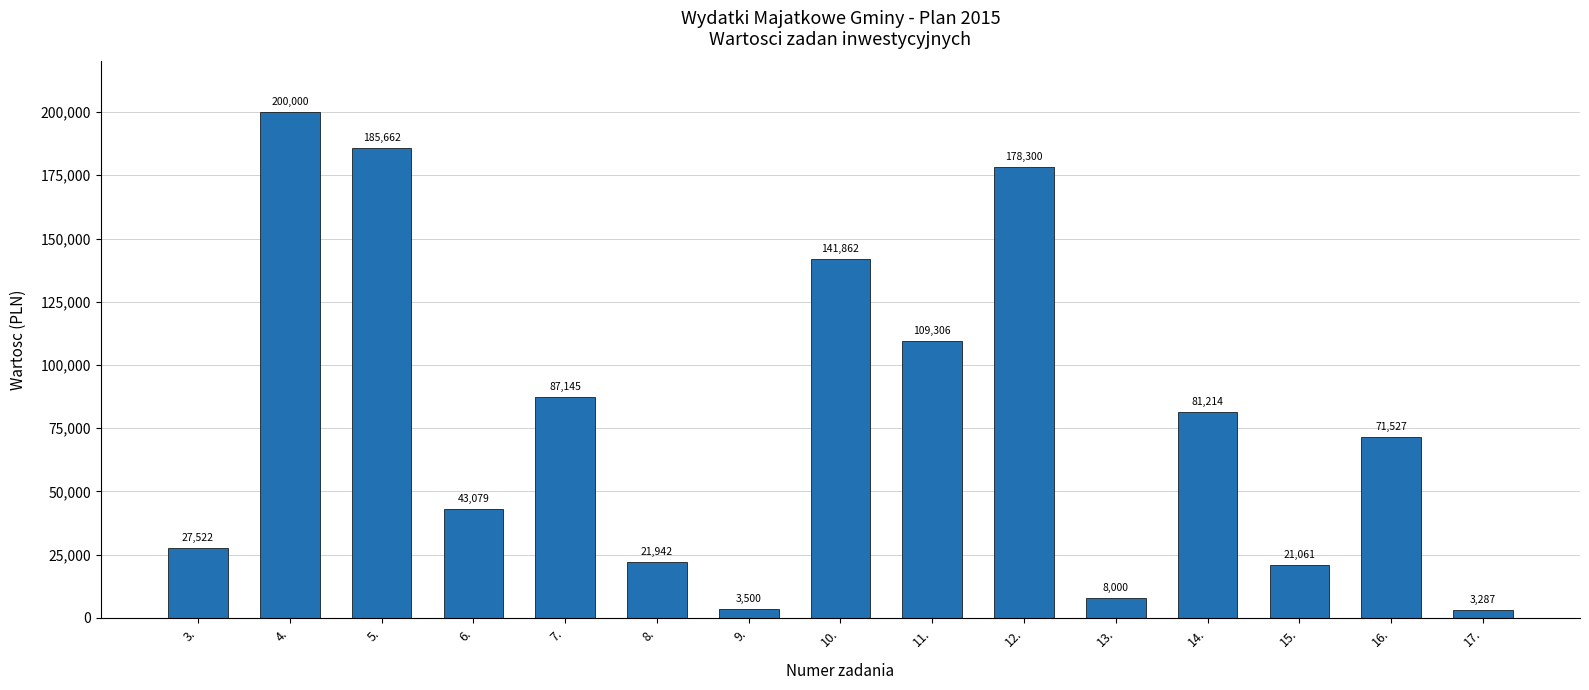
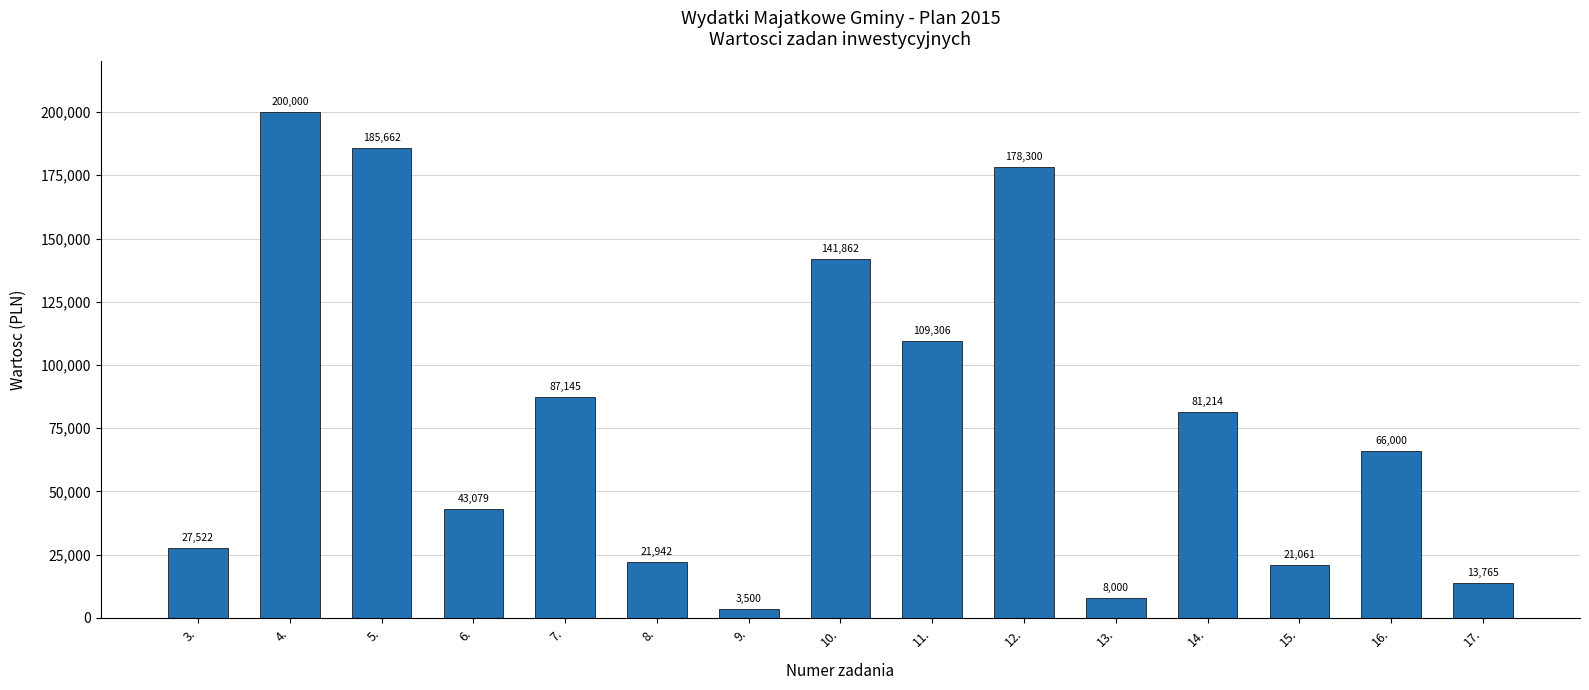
  {
    "3.": "27,522",
    "4.": "200,000",
    "5.": "185,662",
    "6.": "43,079",
    "7.": "87,145",
    "8.": "21,942",
    "9.": "3,500",
    "10.": "141,862",
    "11.": "109,306",
    "12.": "178,300",
    "13.": "8,000",
    "14.": "81,214",
    "15.": "21,061",
-   "16.": "71,527",
-   "17.": "3,287"
+   "16.": "66,000",
+   "17.": "13,765"
  }
